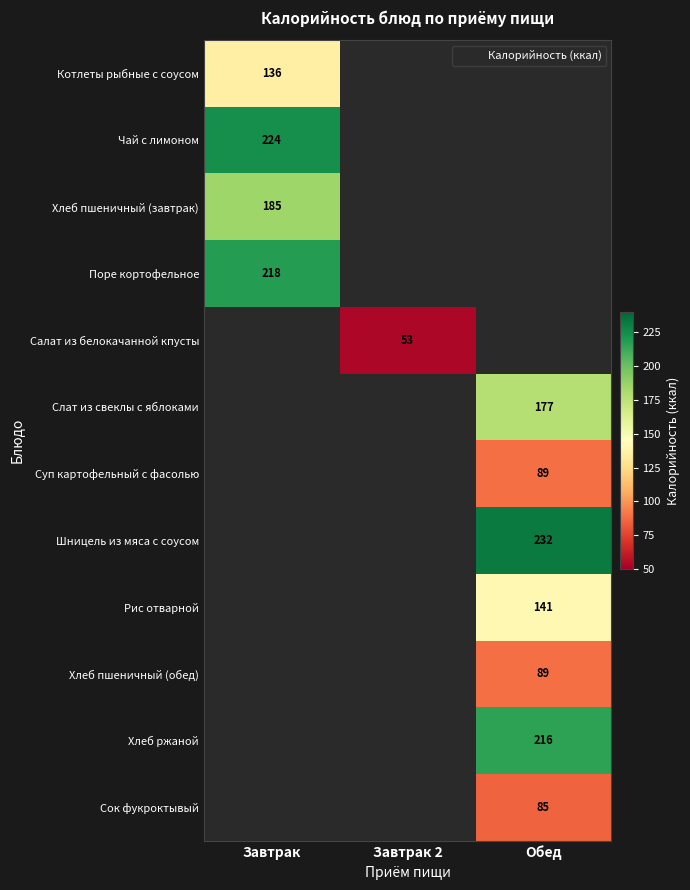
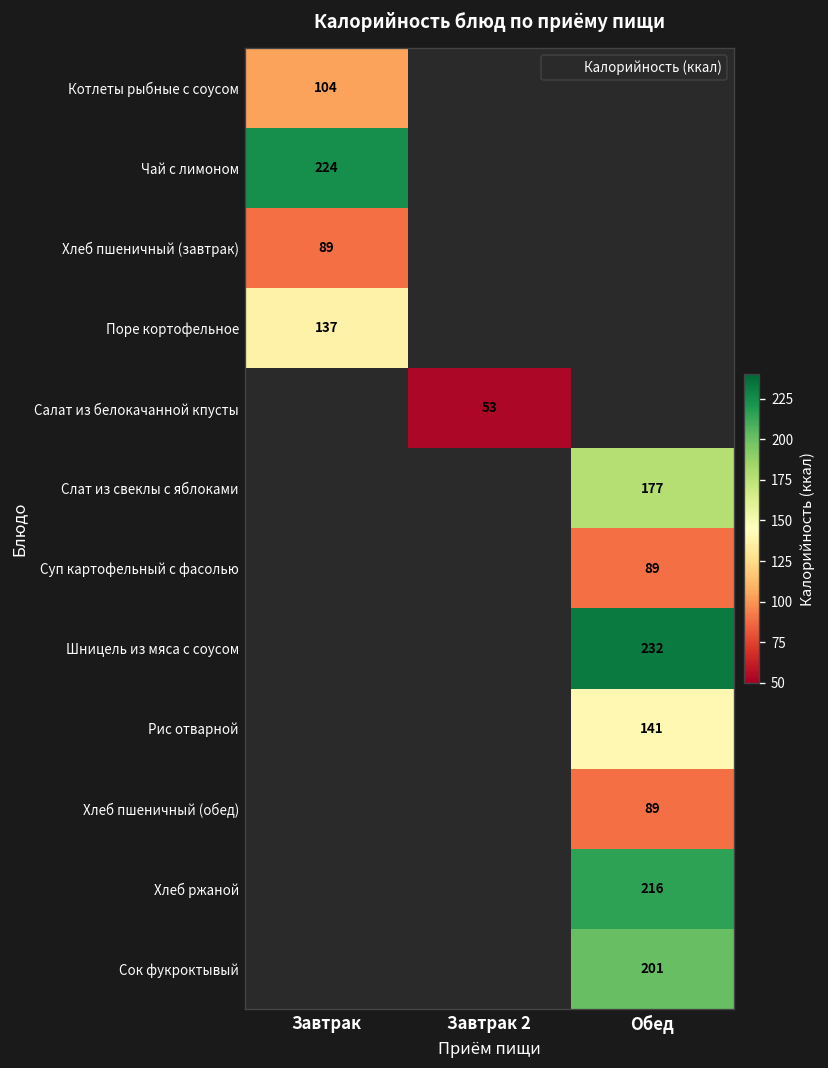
  {
    "Котлеты рыбные с соусом": {
-     "Завтрак": 136
+     "Завтрак": 104
    },
    "Чай с лимоном": {
      "Завтрак": 224
    },
    "Хлеб пшеничный (завтрак)": {
-     "Завтрак": 185
+     "Завтрак": 89
    },
    "Поре кортофельное": {
-     "Завтрак": 218
+     "Завтрак": 137
    },
    "Салат из белокачанной кпусты": {
      "Завтрак 2": 53
    },
    "Слат из свеклы с яблоками": {
      "Обед": 177
    },
    "Суп картофельный с фасолью": {
      "Обед": 89
    },
    "Шницель из мяса с соусом": {
      "Обед": 232
    },
    "Рис отварной": {
      "Обед": 141
    },
    "Хлеб пшеничный (обед)": {
      "Обед": 89
    },
    "Хлеб ржаной": {
      "Обед": 216
    },
    "Сок фукроктывый": {
-     "Обед": 85
+     "Обед": 201
    }
  }
